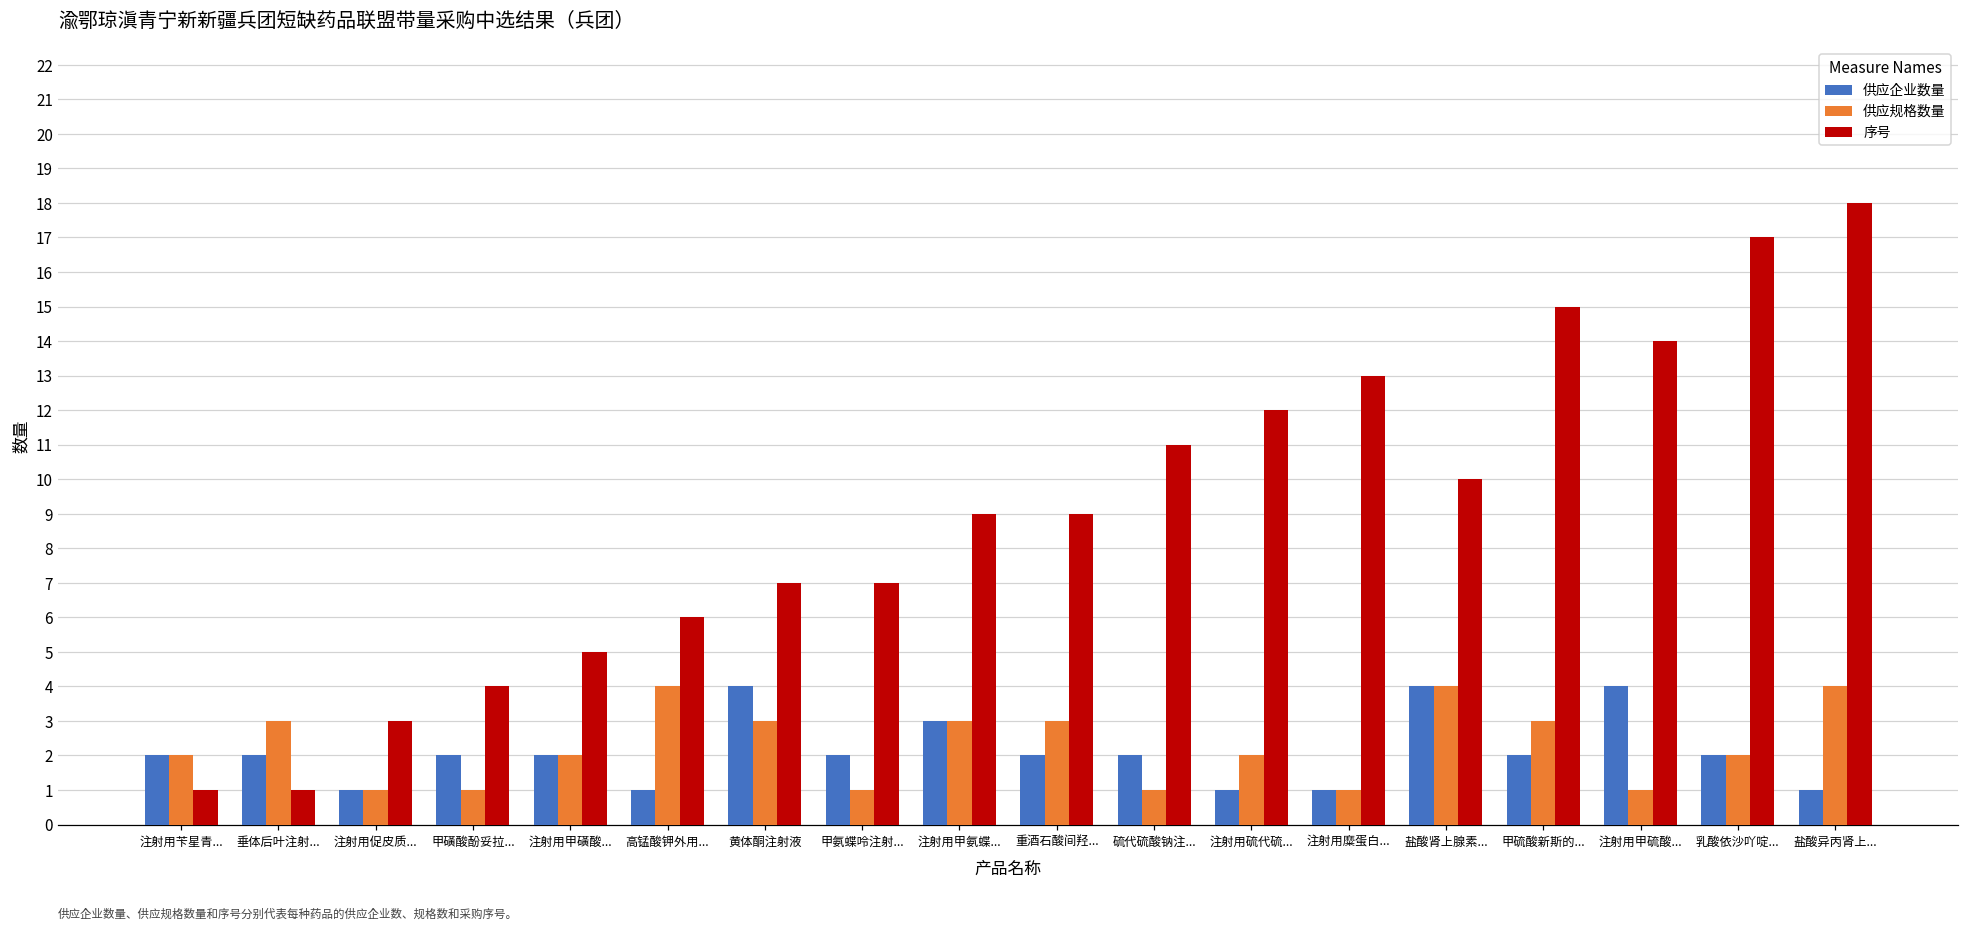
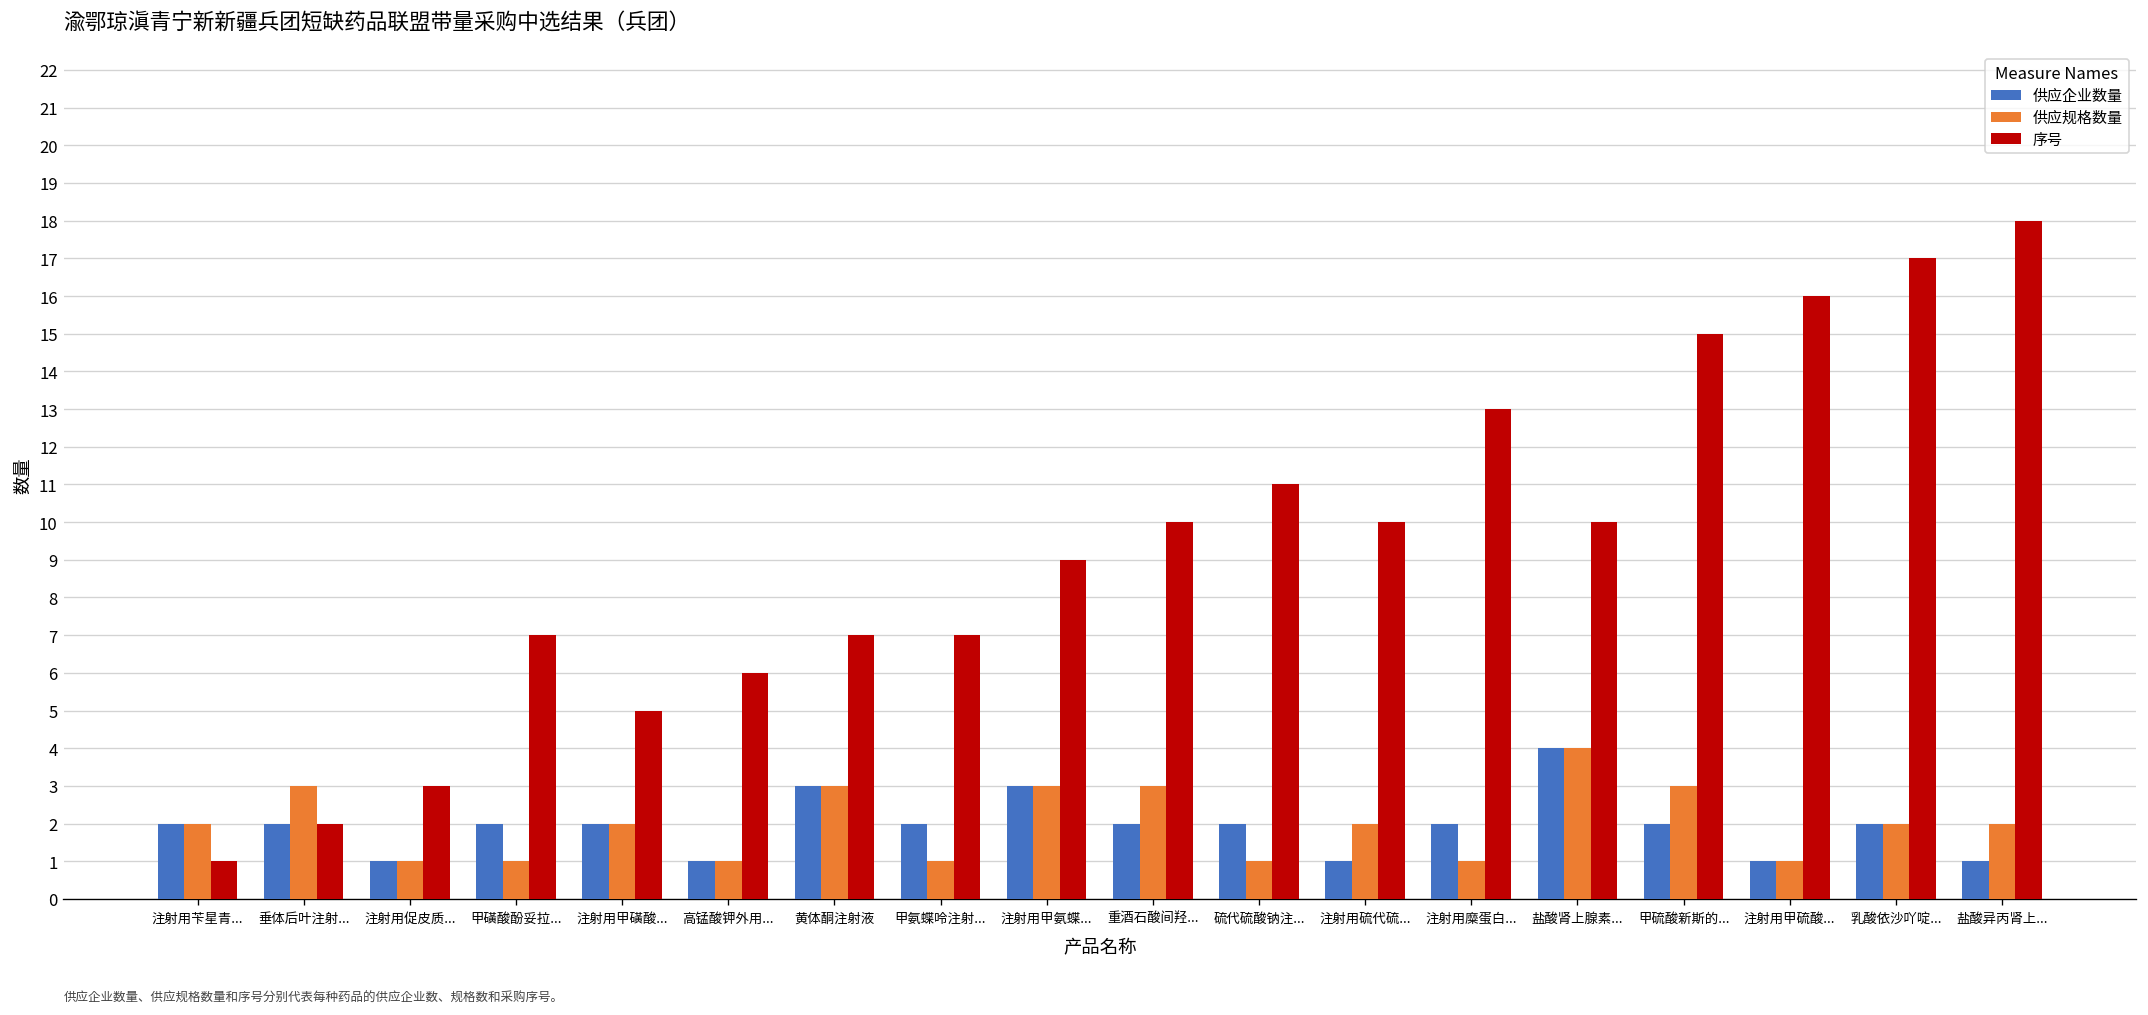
  {
    "供应企业数量": {
      "注射用苄星青...": 2,
      "垂体后叶注射...": 2,
      "注射用促皮质...": 1,
      "甲磺酸酚妥拉...": 2,
      "注射用甲磺酸...": 2,
      "高锰酸钾外用...": 1,
-     "黄体酮注射液": 4,
+     "黄体酮注射液": 3,
      "甲氨蝶呤注射...": 2,
      "注射用甲氨蝶...": 3,
      "重酒石酸间羟...": 2,
      "硫代硫酸钠注...": 2,
      "注射用硫代硫...": 1,
-     "注射用糜蛋白...": 1,
+     "注射用糜蛋白...": 2,
      "盐酸肾上腺素...": 4,
      "甲硫酸新斯的...": 2,
-     "注射用甲硫酸...": 4,
+     "注射用甲硫酸...": 1,
      "乳酸依沙吖啶...": 2,
      "盐酸异丙肾上...": 1
    },
    "供应规格数量": {
      "注射用苄星青...": 2,
      "垂体后叶注射...": 3,
      "注射用促皮质...": 1,
      "甲磺酸酚妥拉...": 1,
      "注射用甲磺酸...": 2,
-     "高锰酸钾外用...": 4,
+     "高锰酸钾外用...": 1,
      "黄体酮注射液": 3,
      "甲氨蝶呤注射...": 1,
      "注射用甲氨蝶...": 3,
      "重酒石酸间羟...": 3,
      "硫代硫酸钠注...": 1,
      "注射用硫代硫...": 2,
      "注射用糜蛋白...": 1,
      "盐酸肾上腺素...": 4,
      "甲硫酸新斯的...": 3,
      "注射用甲硫酸...": 1,
      "乳酸依沙吖啶...": 2,
-     "盐酸异丙肾上...": 4
+     "盐酸异丙肾上...": 2
    },
    "序号": {
      "注射用苄星青...": 1,
-     "垂体后叶注射...": 1,
+     "垂体后叶注射...": 2,
      "注射用促皮质...": 3,
-     "甲磺酸酚妥拉...": 4,
+     "甲磺酸酚妥拉...": 7,
      "注射用甲磺酸...": 5,
      "高锰酸钾外用...": 6,
      "黄体酮注射液": 7,
      "甲氨蝶呤注射...": 7,
      "注射用甲氨蝶...": 9,
-     "重酒石酸间羟...": 9,
+     "重酒石酸间羟...": 10,
      "硫代硫酸钠注...": 11,
-     "注射用硫代硫...": 12,
+     "注射用硫代硫...": 10,
      "注射用糜蛋白...": 13,
      "盐酸肾上腺素...": 10,
      "甲硫酸新斯的...": 15,
-     "注射用甲硫酸...": 14,
+     "注射用甲硫酸...": 16,
      "乳酸依沙吖啶...": 17,
      "盐酸异丙肾上...": 18
    }
  }
